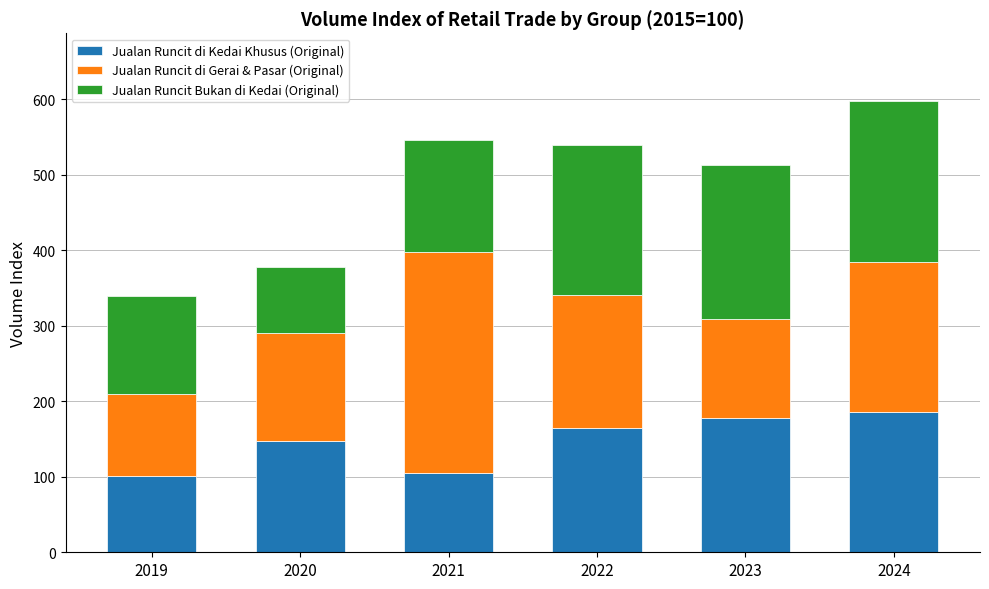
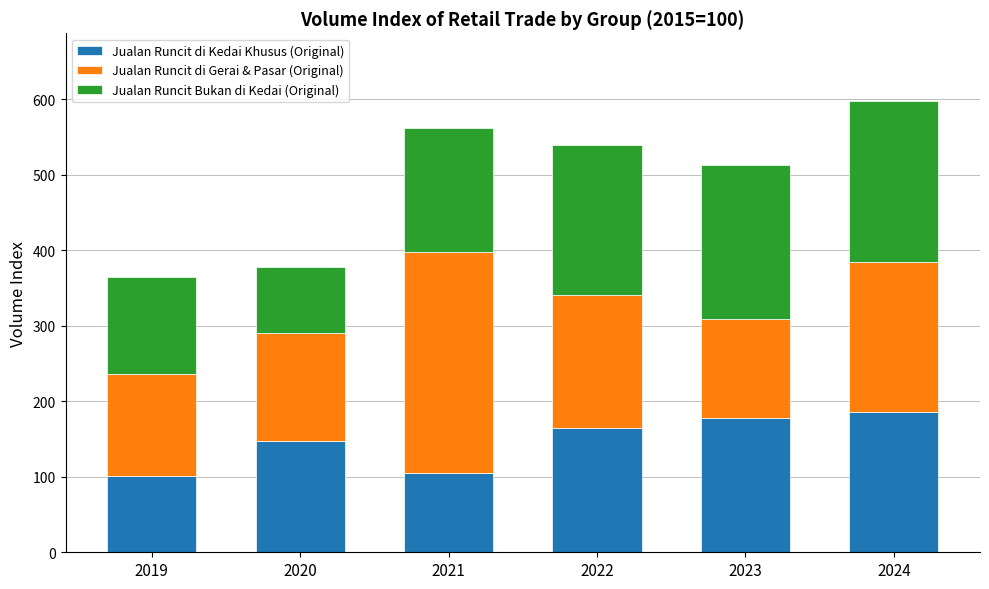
  {
    "Jualan Runcit di Kedai Khusus (Original)": {
      "2019": 100,
      "2020": 150,
      "2021": 110,
      "2022": 170,
      "2023": 180,
      "2024": 190
    },
    "Jualan Runcit di Gerai & Pasar (Original)": {
-     "2019": 110,
+     "2019": 130,
      "2020": 140,
      "2021": 290,
      "2022": 180,
      "2023": 130,
      "2024": 200
    },
    "Jualan Runcit Bukan di Kedai (Original)": {
      "2019": 130,
      "2020": 90,
-     "2021": 150,
+     "2021": 160,
      "2022": 200,
      "2023": 200,
      "2024": 210
    }
  }
